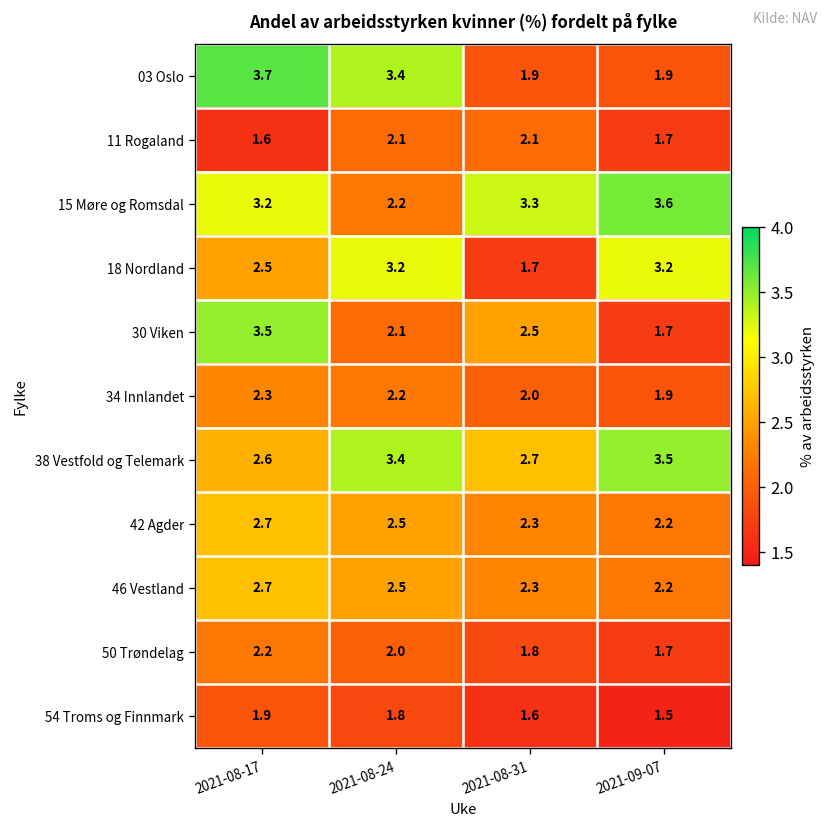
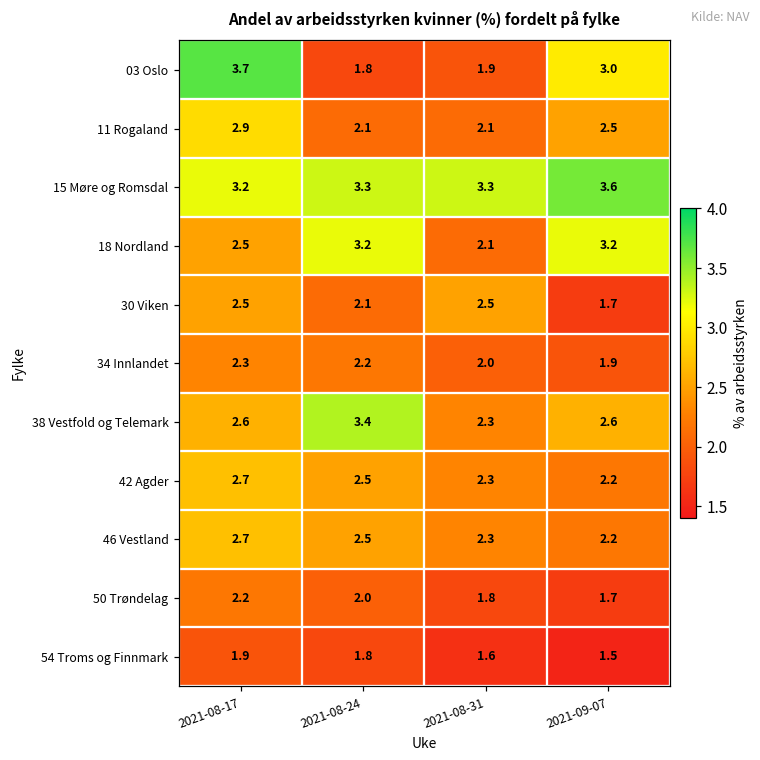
  {
    "03 Oslo": {
      "2021-08-17": 3.7,
-     "2021-08-24": 3.4,
+     "2021-08-24": 1.8,
      "2021-08-31": 1.9,
-     "2021-09-07": 1.9
+     "2021-09-07": 3.0
    },
    "11 Rogaland": {
-     "2021-08-17": 1.6,
+     "2021-08-17": 2.9,
      "2021-08-24": 2.1,
      "2021-08-31": 2.1,
-     "2021-09-07": 1.7
+     "2021-09-07": 2.5
    },
    "15 Møre og Romsdal": {
      "2021-08-17": 3.2,
-     "2021-08-24": 2.2,
+     "2021-08-24": 3.3,
      "2021-08-31": 3.3,
      "2021-09-07": 3.6
    },
    "18 Nordland": {
      "2021-08-17": 2.5,
      "2021-08-24": 3.2,
-     "2021-08-31": 1.7,
+     "2021-08-31": 2.1,
      "2021-09-07": 3.2
    },
    "30 Viken": {
-     "2021-08-17": 3.5,
+     "2021-08-17": 2.5,
      "2021-08-24": 2.1,
      "2021-08-31": 2.5,
      "2021-09-07": 1.7
    },
    "34 Innlandet": {
      "2021-08-17": 2.3,
      "2021-08-24": 2.2,
      "2021-08-31": 2.0,
      "2021-09-07": 1.9
    },
    "38 Vestfold og Telemark": {
      "2021-08-17": 2.6,
      "2021-08-24": 3.4,
-     "2021-08-31": 2.7,
-     "2021-09-07": 3.5
+     "2021-08-31": 2.3,
+     "2021-09-07": 2.6
    },
    "42 Agder": {
      "2021-08-17": 2.7,
      "2021-08-24": 2.5,
      "2021-08-31": 2.3,
      "2021-09-07": 2.2
    },
    "46 Vestland": {
      "2021-08-17": 2.7,
      "2021-08-24": 2.5,
      "2021-08-31": 2.3,
      "2021-09-07": 2.2
    },
    "50 Trøndelag": {
      "2021-08-17": 2.2,
      "2021-08-24": 2.0,
      "2021-08-31": 1.8,
      "2021-09-07": 1.7
    },
    "54 Troms og Finnmark": {
      "2021-08-17": 1.9,
      "2021-08-24": 1.8,
      "2021-08-31": 1.6,
      "2021-09-07": 1.5
    }
  }
